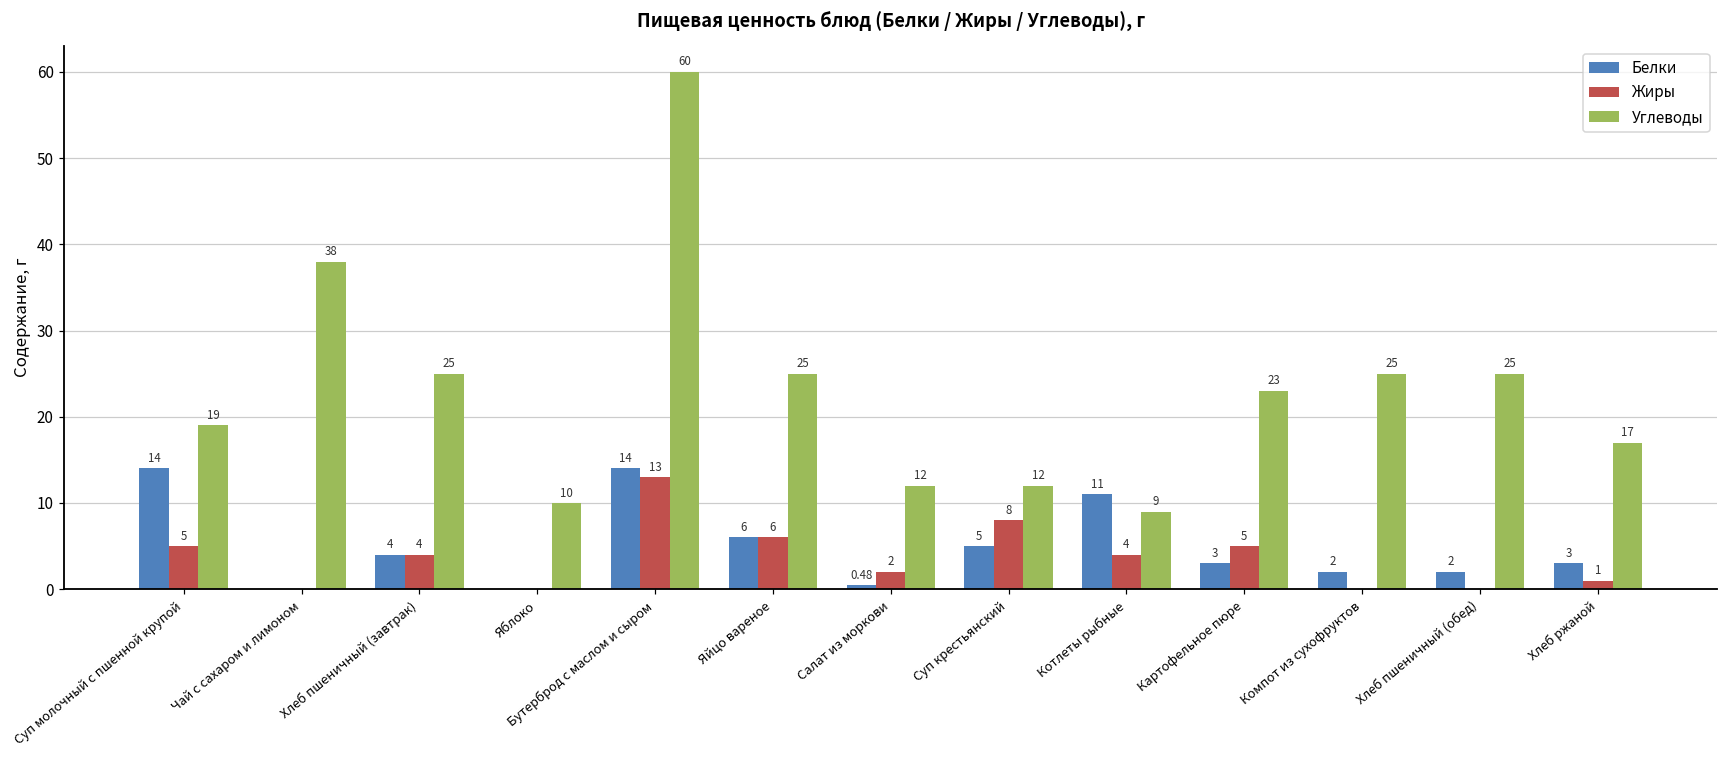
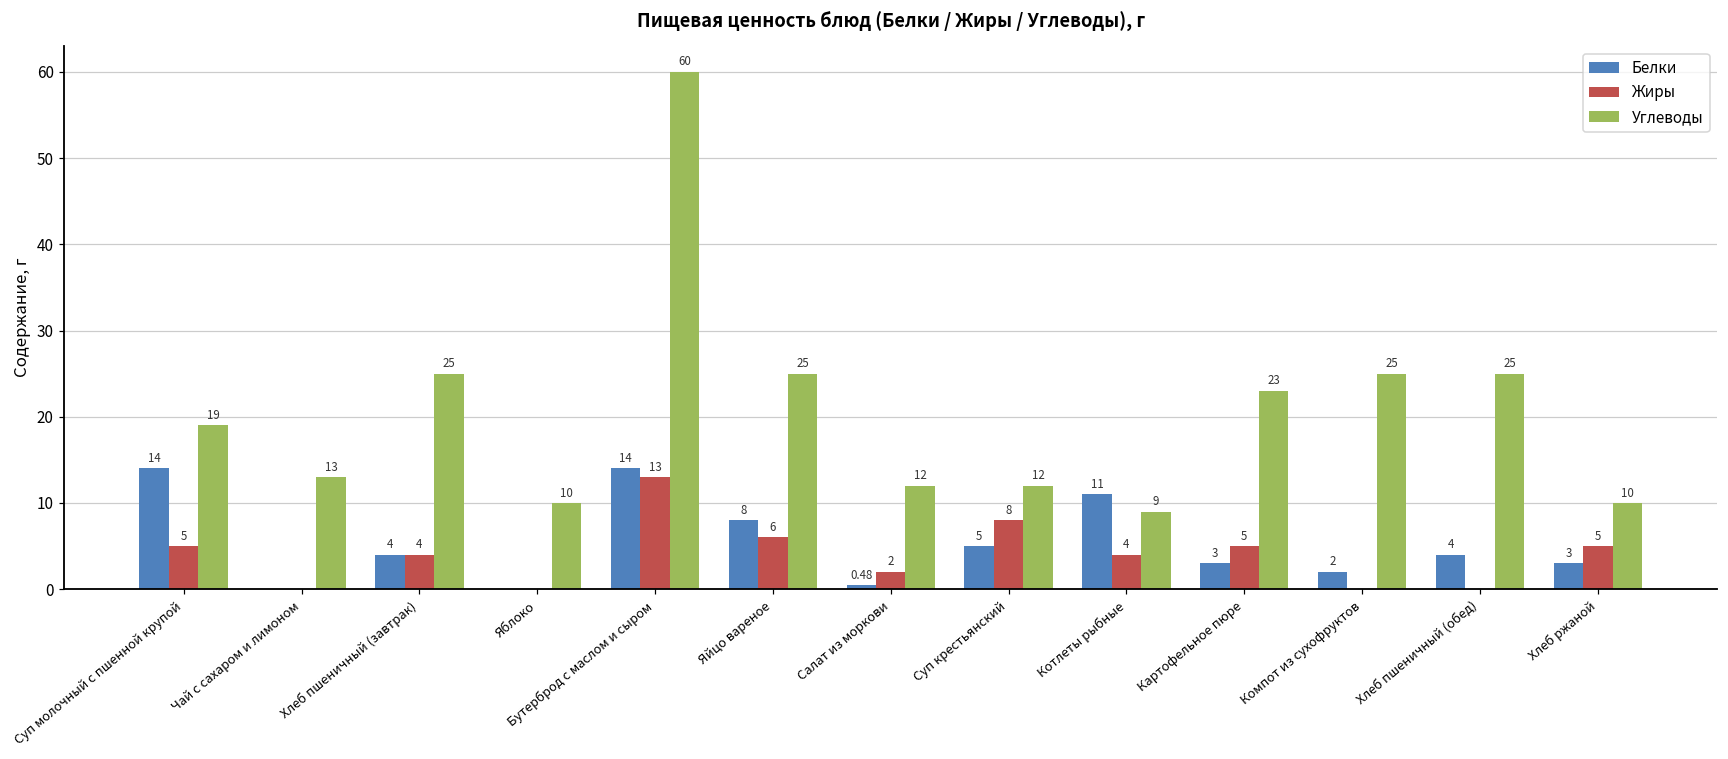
  {
    "Белки": {
      "Суп молочный с пшенной крупой": 14,
      "Хлеб пшеничный (завтрак)": 4,
      "Бутерброд с маслом и сыром": 14,
-     "Яйцо вареное": 6,
+     "Яйцо вареное": 8,
      "Салат из моркови": 0.48,
      "Суп крестьянский": 5,
      "Котлеты рыбные": 11,
      "Картофельное пюре": 3,
      "Компот из сухофруктов": 2,
-     "Хлеб пшеничный (обед)": 2,
+     "Хлеб пшеничный (обед)": 4,
      "Хлеб ржаной": 3
    },
    "Жиры": {
      "Суп молочный с пшенной крупой": 5,
      "Хлеб пшеничный (завтрак)": 4,
      "Бутерброд с маслом и сыром": 13,
      "Яйцо вареное": 6,
      "Салат из моркови": 2,
      "Суп крестьянский": 8,
      "Котлеты рыбные": 4,
      "Картофельное пюре": 5,
-     "Хлеб ржаной": 1
+     "Хлеб ржаной": 5
    },
    "Углеводы": {
      "Суп молочный с пшенной крупой": 19,
-     "Чай с сахаром и лимоном": 38,
+     "Чай с сахаром и лимоном": 13,
      "Хлеб пшеничный (завтрак)": 25,
      "Яблоко": 10,
      "Бутерброд с маслом и сыром": 60,
      "Яйцо вареное": 25,
      "Салат из моркови": 12,
      "Суп крестьянский": 12,
      "Котлеты рыбные": 9,
      "Картофельное пюре": 23,
      "Компот из сухофруктов": 25,
      "Хлеб пшеничный (обед)": 25,
-     "Хлеб ржаной": 17
+     "Хлеб ржаной": 10
    }
  }
